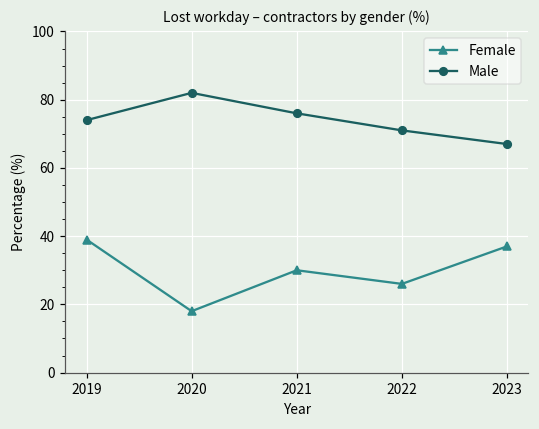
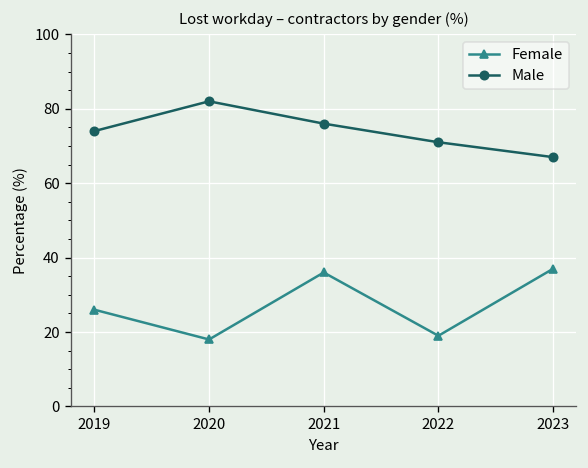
  {
    "Female": {
-     "2019": 39,
+     "2019": 26,
      "2020": 18,
-     "2021": 30,
-     "2022": 26,
+     "2021": 36,
+     "2022": 19,
      "2023": 37
    },
    "Male": {
      "2019": 74,
      "2020": 82,
      "2021": 76,
      "2022": 71,
      "2023": 67
    }
  }
